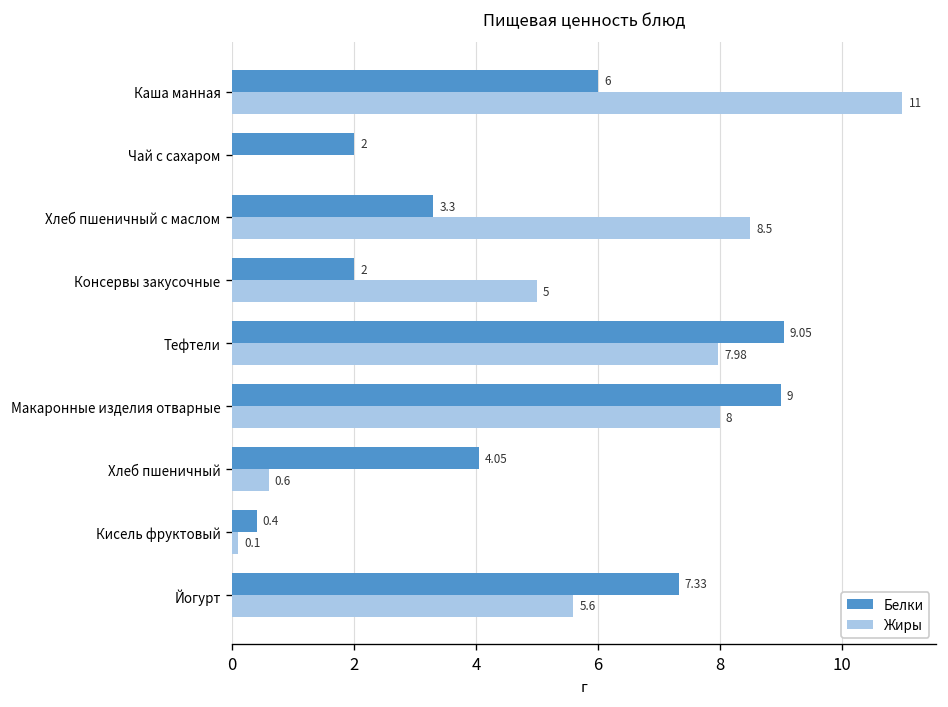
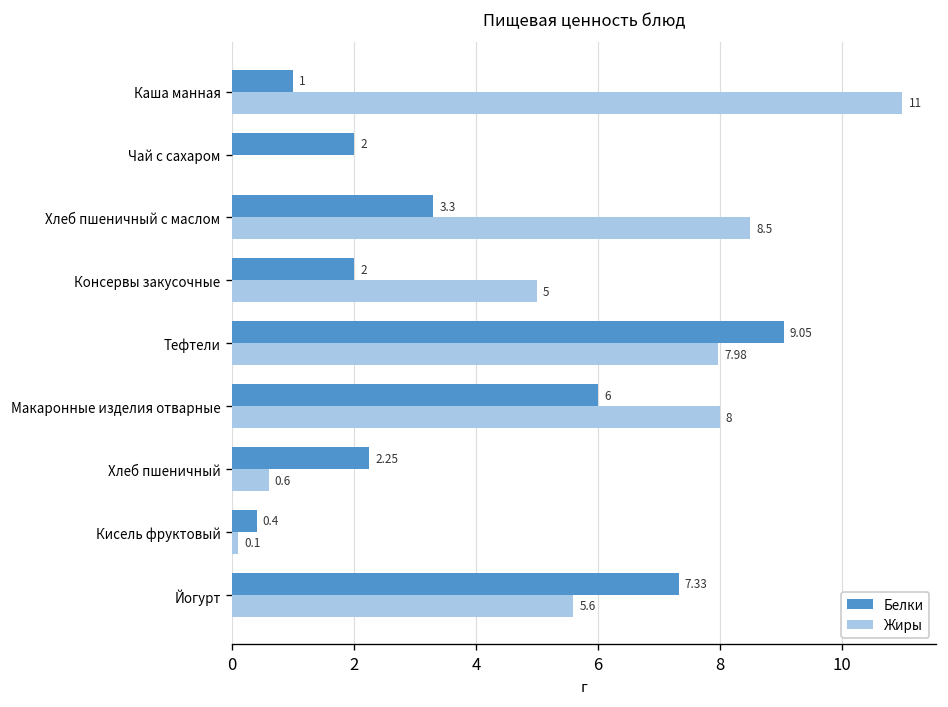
  {
    "Белки": {
-     "Каша манная": 6,
+     "Каша манная": 1,
      "Чай с сахаром": 2,
      "Хлеб пшеничный с маслом": 3.3,
      "Консервы закусочные": 2,
      "Тефтели": 9.05,
-     "Макаронные изделия отварные": 9,
-     "Хлеб пшеничный": 4.05,
+     "Макаронные изделия отварные": 6,
+     "Хлеб пшеничный": 2.25,
      "Кисель фруктовый": 0.4,
      "Йогурт": 7.33
    },
    "Жиры": {
      "Каша манная": 11,
      "Хлеб пшеничный с маслом": 8.5,
      "Консервы закусочные": 5,
      "Тефтели": 7.98,
      "Макаронные изделия отварные": 8,
      "Хлеб пшеничный": 0.6,
      "Кисель фруктовый": 0.1,
      "Йогурт": 5.6
    }
  }
